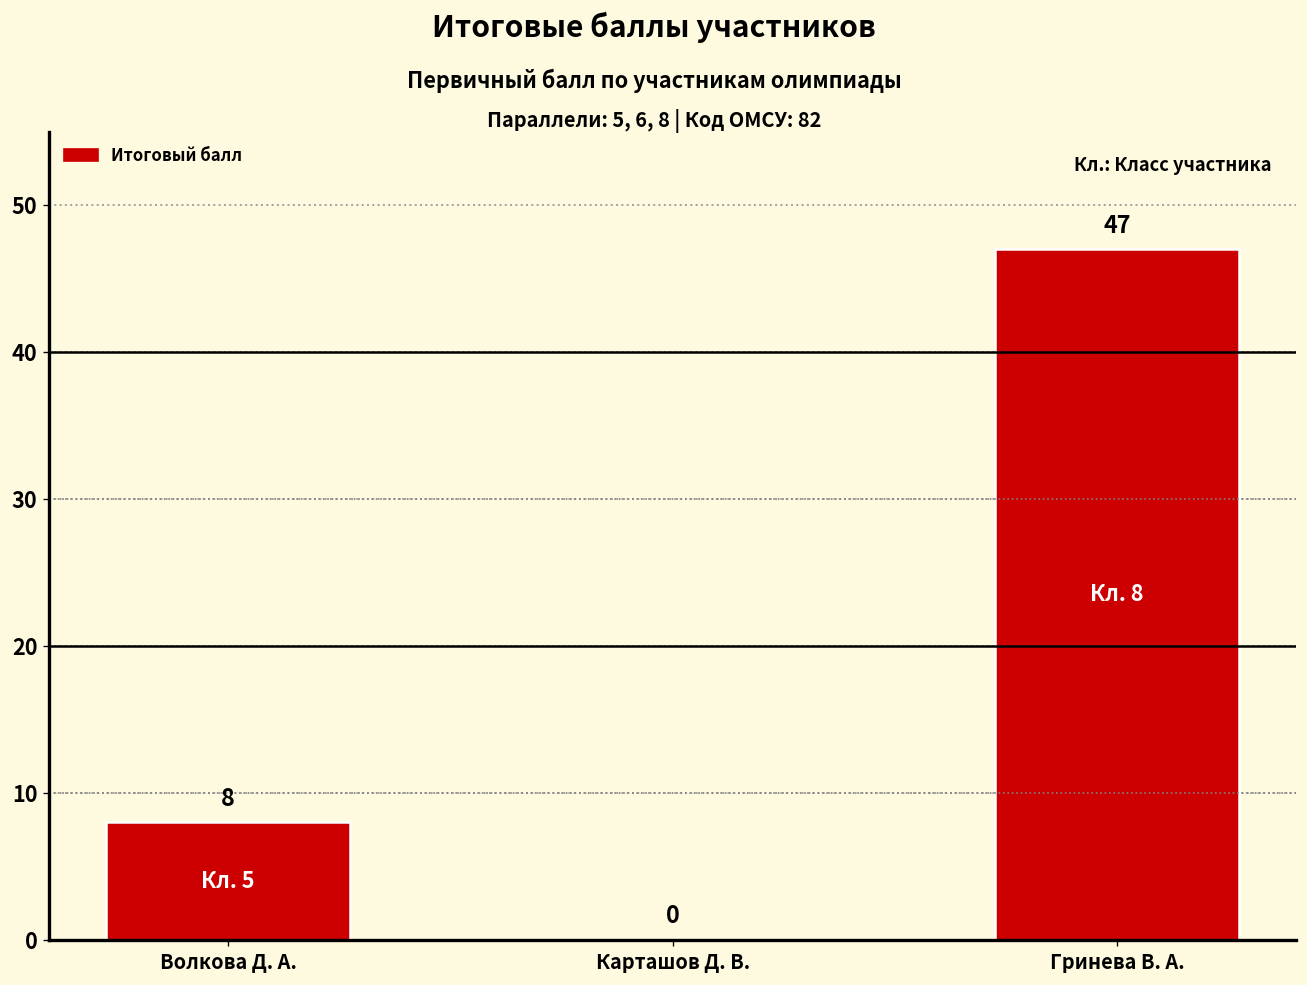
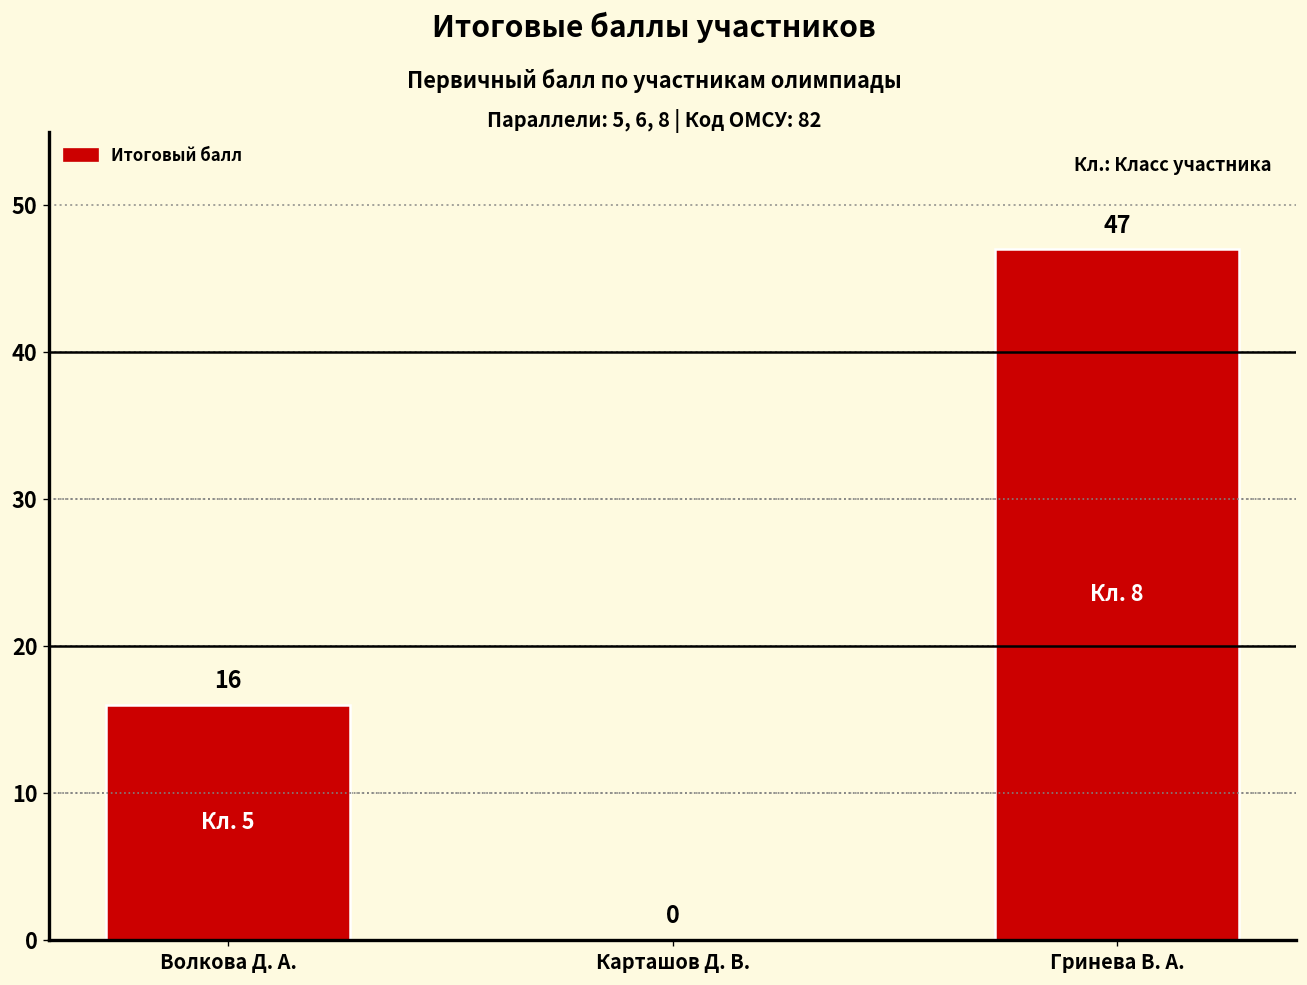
  {
-   "Волкова Д. А.": 8,
+   "Волкова Д. А.": 16,
    "Карташов Д. В.": 0,
    "Гринева В. А.": 47
  }
